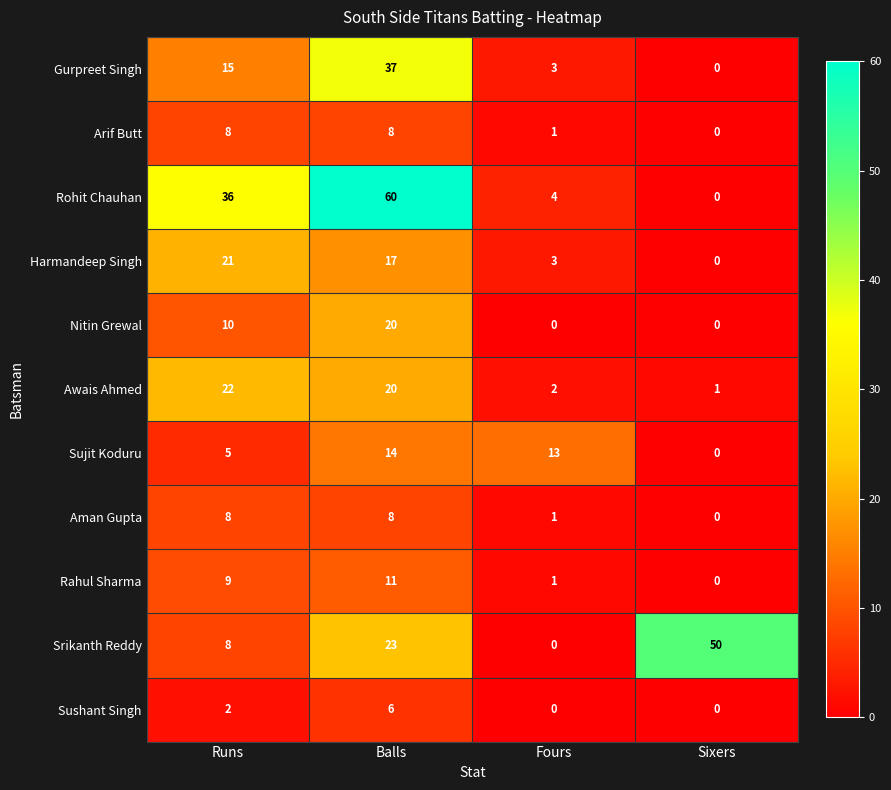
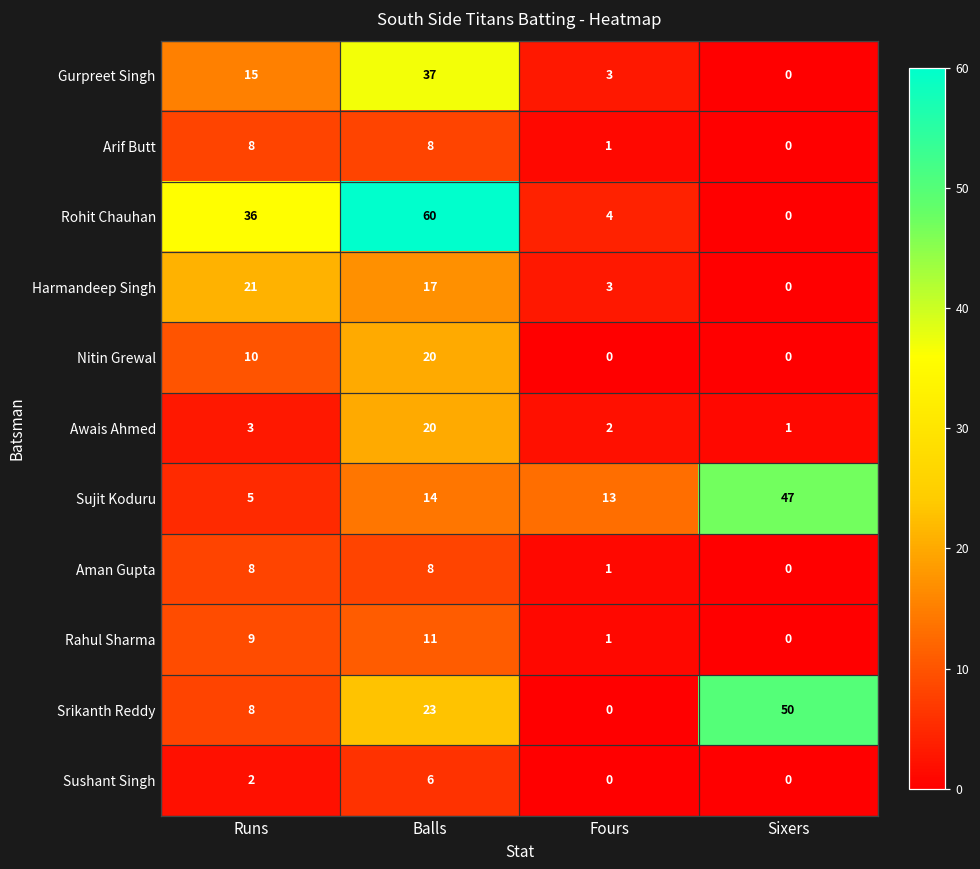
  {
    "Gurpreet Singh": {
      "Runs": 15,
      "Balls": 37,
      "Fours": 3,
      "Sixers": 0
    },
    "Arif Butt": {
      "Runs": 8,
      "Balls": 8,
      "Fours": 1,
      "Sixers": 0
    },
    "Rohit Chauhan": {
      "Runs": 36,
      "Balls": 60,
      "Fours": 4,
      "Sixers": 0
    },
    "Harmandeep Singh": {
      "Runs": 21,
      "Balls": 17,
      "Fours": 3,
      "Sixers": 0
    },
    "Nitin Grewal": {
      "Runs": 10,
      "Balls": 20,
      "Fours": 0,
      "Sixers": 0
    },
    "Awais Ahmed": {
-     "Runs": 22,
+     "Runs": 3,
      "Balls": 20,
      "Fours": 2,
      "Sixers": 1
    },
    "Sujit Koduru": {
      "Runs": 5,
      "Balls": 14,
      "Fours": 13,
-     "Sixers": 0
+     "Sixers": 47
    },
    "Aman Gupta": {
      "Runs": 8,
      "Balls": 8,
      "Fours": 1,
      "Sixers": 0
    },
    "Rahul Sharma": {
      "Runs": 9,
      "Balls": 11,
      "Fours": 1,
      "Sixers": 0
    },
    "Srikanth Reddy": {
      "Runs": 8,
      "Balls": 23,
      "Fours": 0,
      "Sixers": 50
    },
    "Sushant Singh": {
      "Runs": 2,
      "Balls": 6,
      "Fours": 0,
      "Sixers": 0
    }
  }
